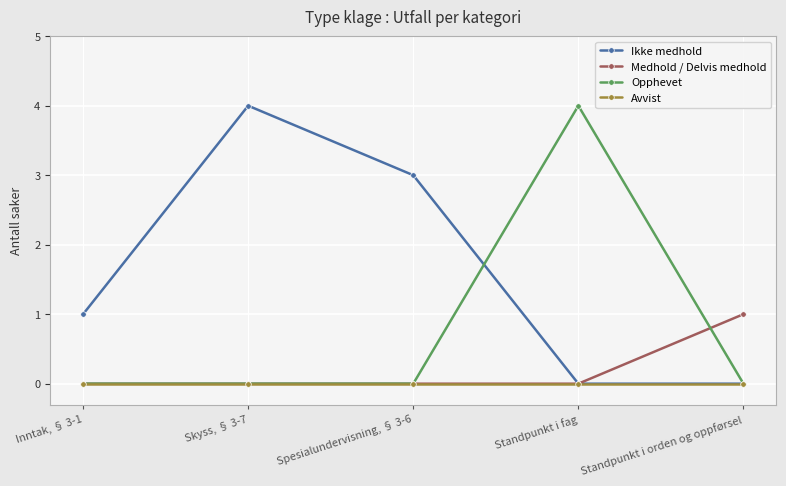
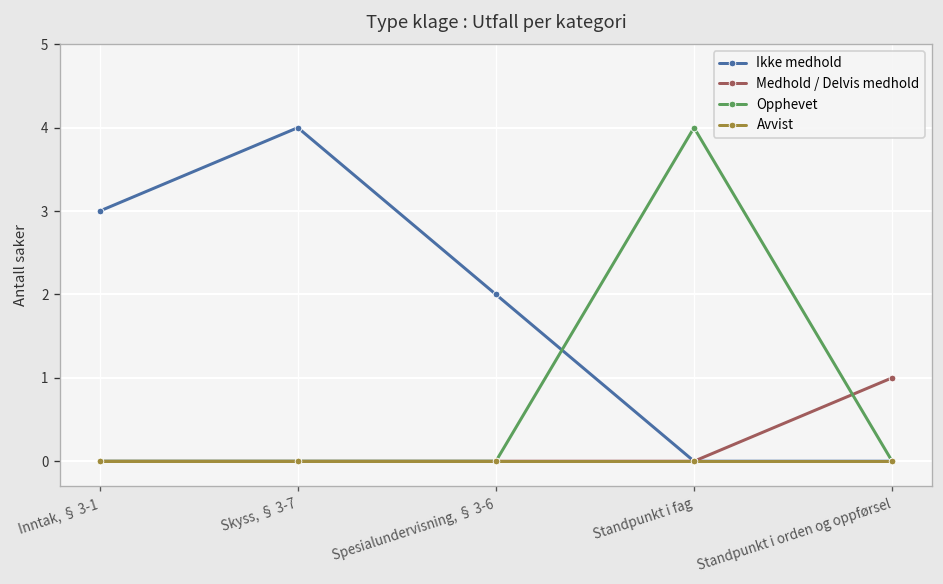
  {
    "Ikke medhold": {
-     "Inntak, § 3-1": 1,
+     "Inntak, § 3-1": 3,
      "Skyss, § 3-7": 4,
-     "Spesialundervisning, § 3-6": 3
+     "Spesialundervisning, § 3-6": 2
    },
    "Opphevet": {
      "Standpunkt i fag": 4
    }
  }
